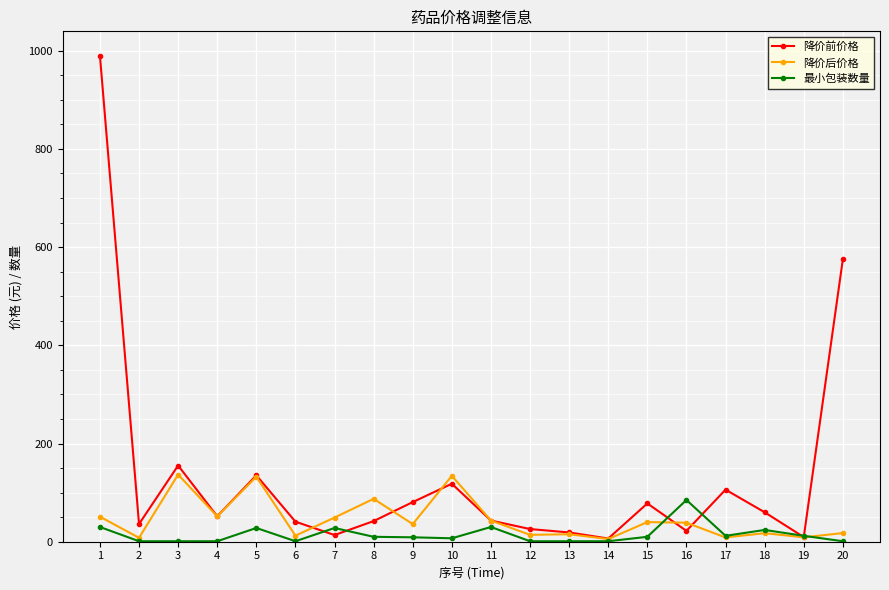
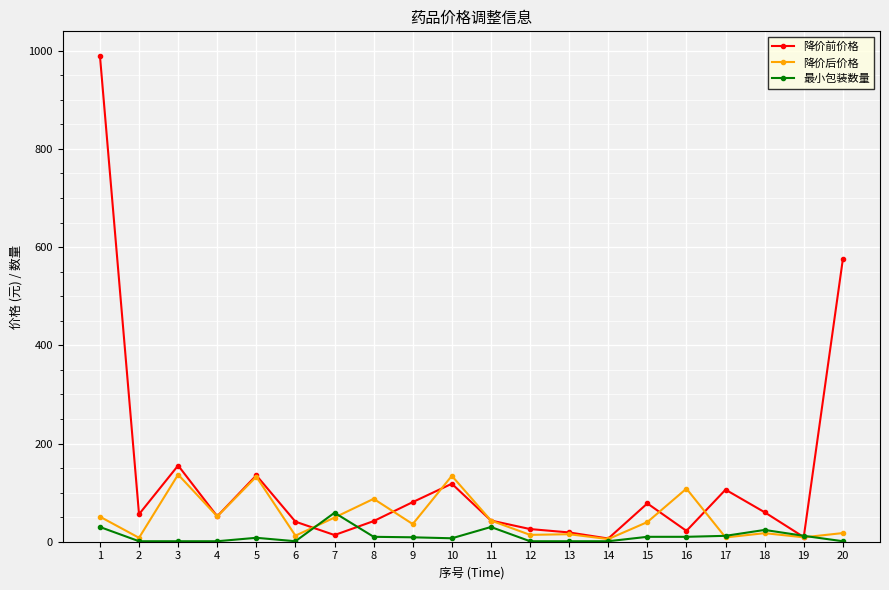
  {
    "降价前价格": {
      "1": 990,
-     "2": 40,
+     "2": 60,
      "3": 160,
      "6": 40,
      "7": 10,
      "8": 40,
      "9": 80,
      "10": 120,
      "12": 30,
      "15": 80,
      "16": 20,
      "17": 110,
      "18": 60,
      "20": 580
    },
    "降价后价格": {
      "1": 50,
      "2": 10,
      "3": 140,
      "6": 10,
      "7": 50,
      "8": 90,
      "9": 40,
      "10": 130,
      "12": 10,
      "15": 40,
-     "16": 40,
+     "16": 110,
      "18": 20,
      "20": 20
    },
    "最小包装数量": {
      "1": 30,
      "2": 0,
      "3": 0,
      "4": 0,
-     "5": 30,
+     "5": 10,
      "6": 0,
-     "7": 30,
+     "7": 60,
      "8": 10,
      "9": 10,
      "10": 10,
      "11": 30,
      "12": 0,
      "13": 0,
      "15": 10,
-     "16": 90,
+     "16": 10,
      "18": 20,
      "20": 0
    }
  }
